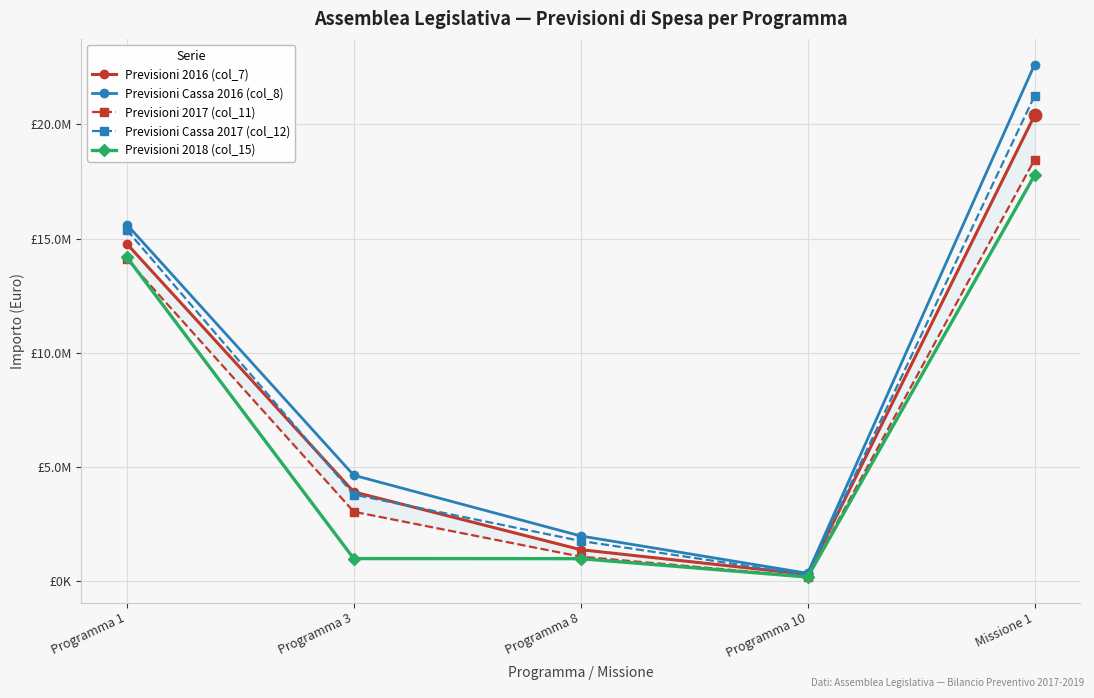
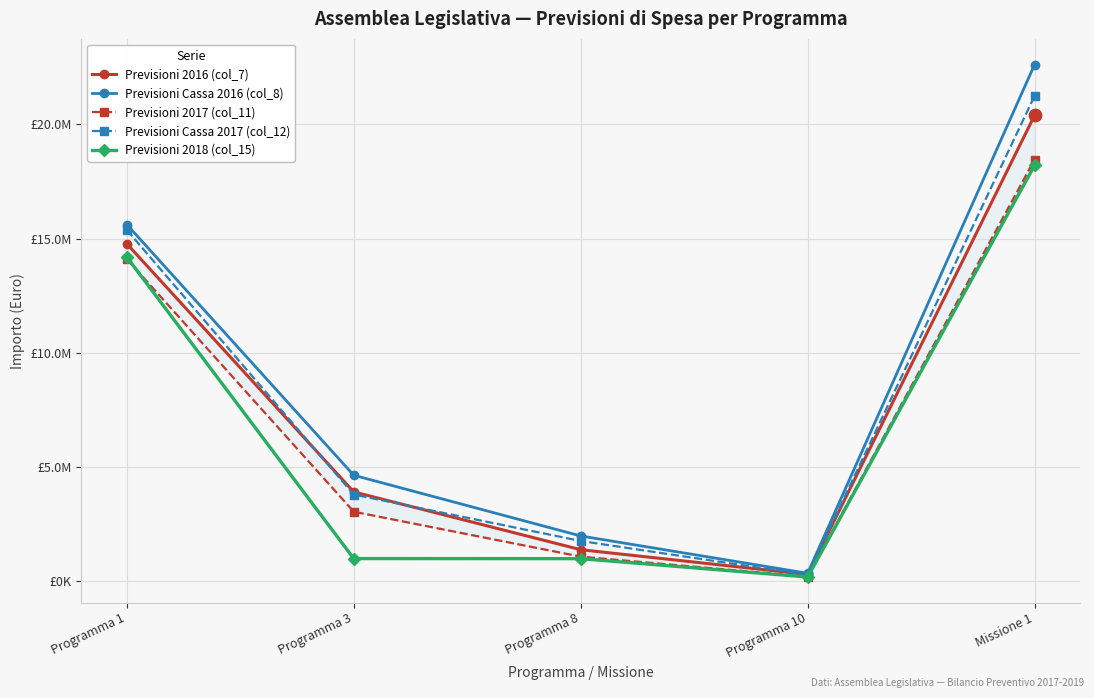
  {
    "Previsioni 2018 (col_15)": {
      "Programma 3": "£1000000",
-     "Missione 1": "£17800000"
+     "Missione 1": "£18200000"
    }
  }
